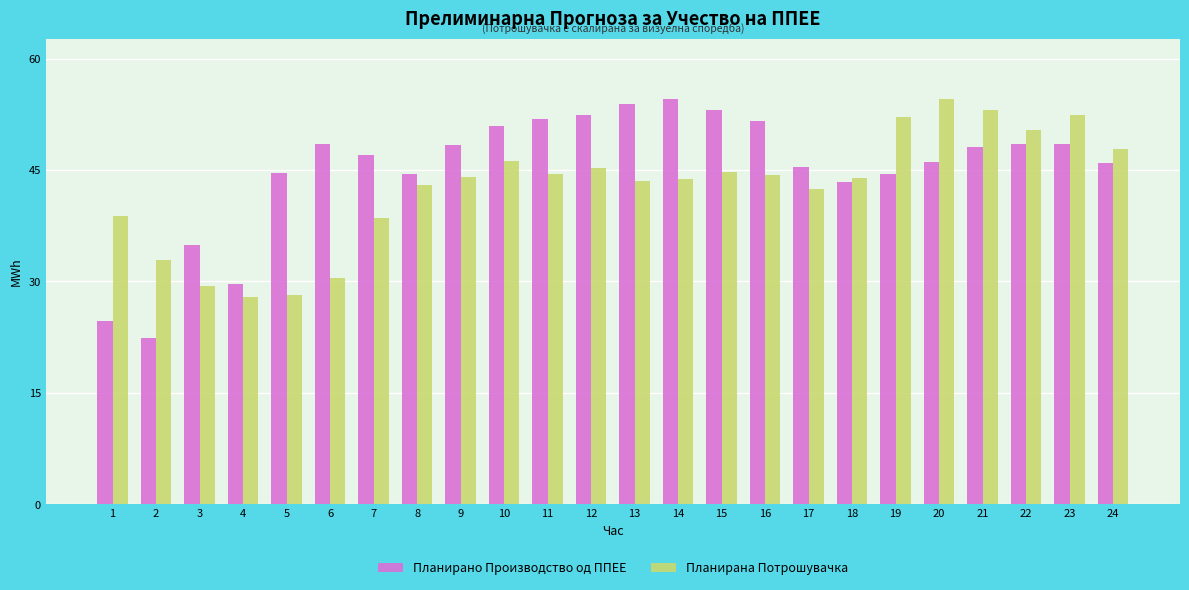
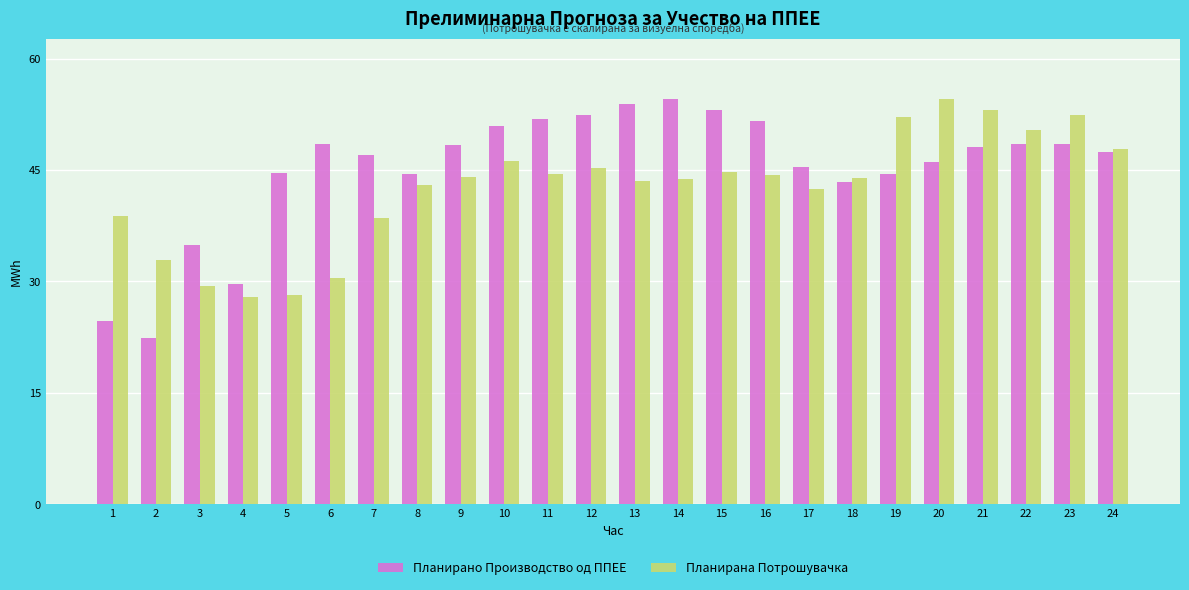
  {
    "Планирано Производство од ППЕЕ": {
      "1": 25,
      "2": 22,
      "3": 35,
      "4": 30,
      "5": 45,
      "6": 49,
      "7": 47,
      "8": 44,
      "9": 48,
      "10": 51,
      "11": 52,
      "12": 52,
      "13": 54,
      "14": 55,
      "15": 53,
      "16": 52,
      "17": 45,
      "18": 43,
      "19": 44,
      "20": 46,
      "21": 48,
      "22": 49,
      "23": 49,
-     "24": 46
+     "24": 47
    },
    "Планирана Потрошувачка": {
      "1": 39,
      "2": 33,
      "3": 29,
      "4": 28,
      "5": 28,
      "6": 30,
      "7": 39,
      "8": 43,
      "9": 44,
      "10": 46,
      "11": 44,
      "12": 45,
      "13": 44,
      "14": 44,
      "15": 45,
      "16": 44,
      "17": 42,
      "18": 44,
      "19": 52,
      "20": 55,
      "21": 53,
      "22": 50,
      "23": 52,
      "24": 48
    }
  }
